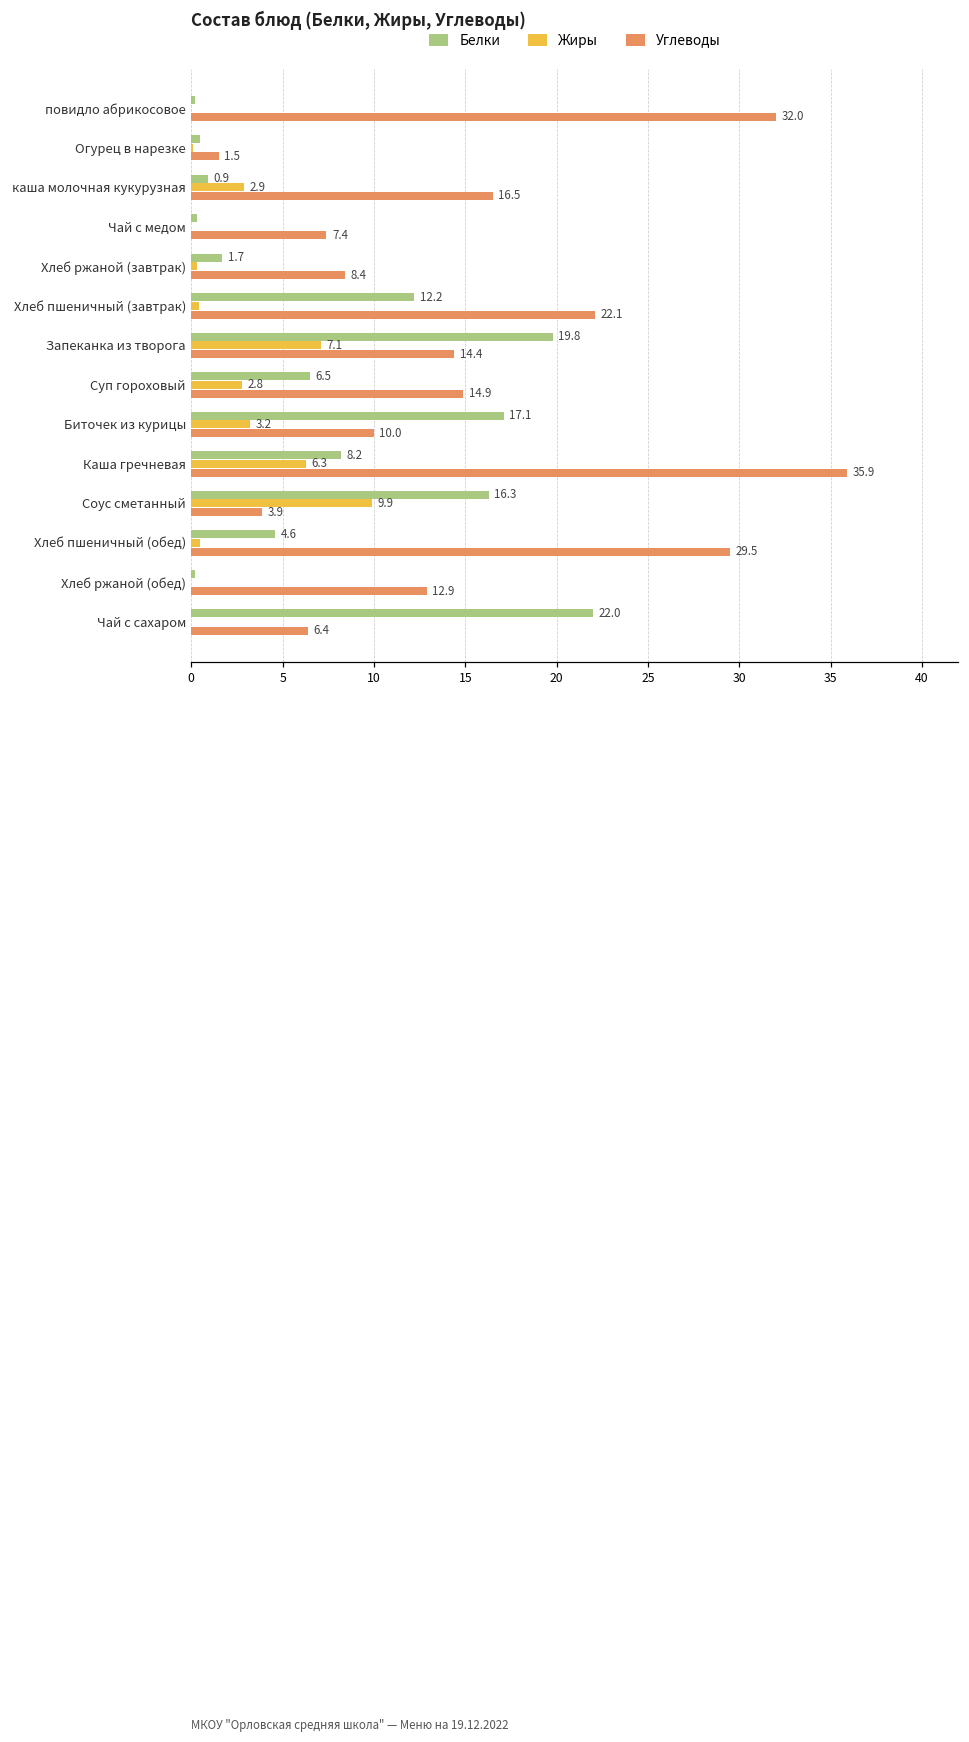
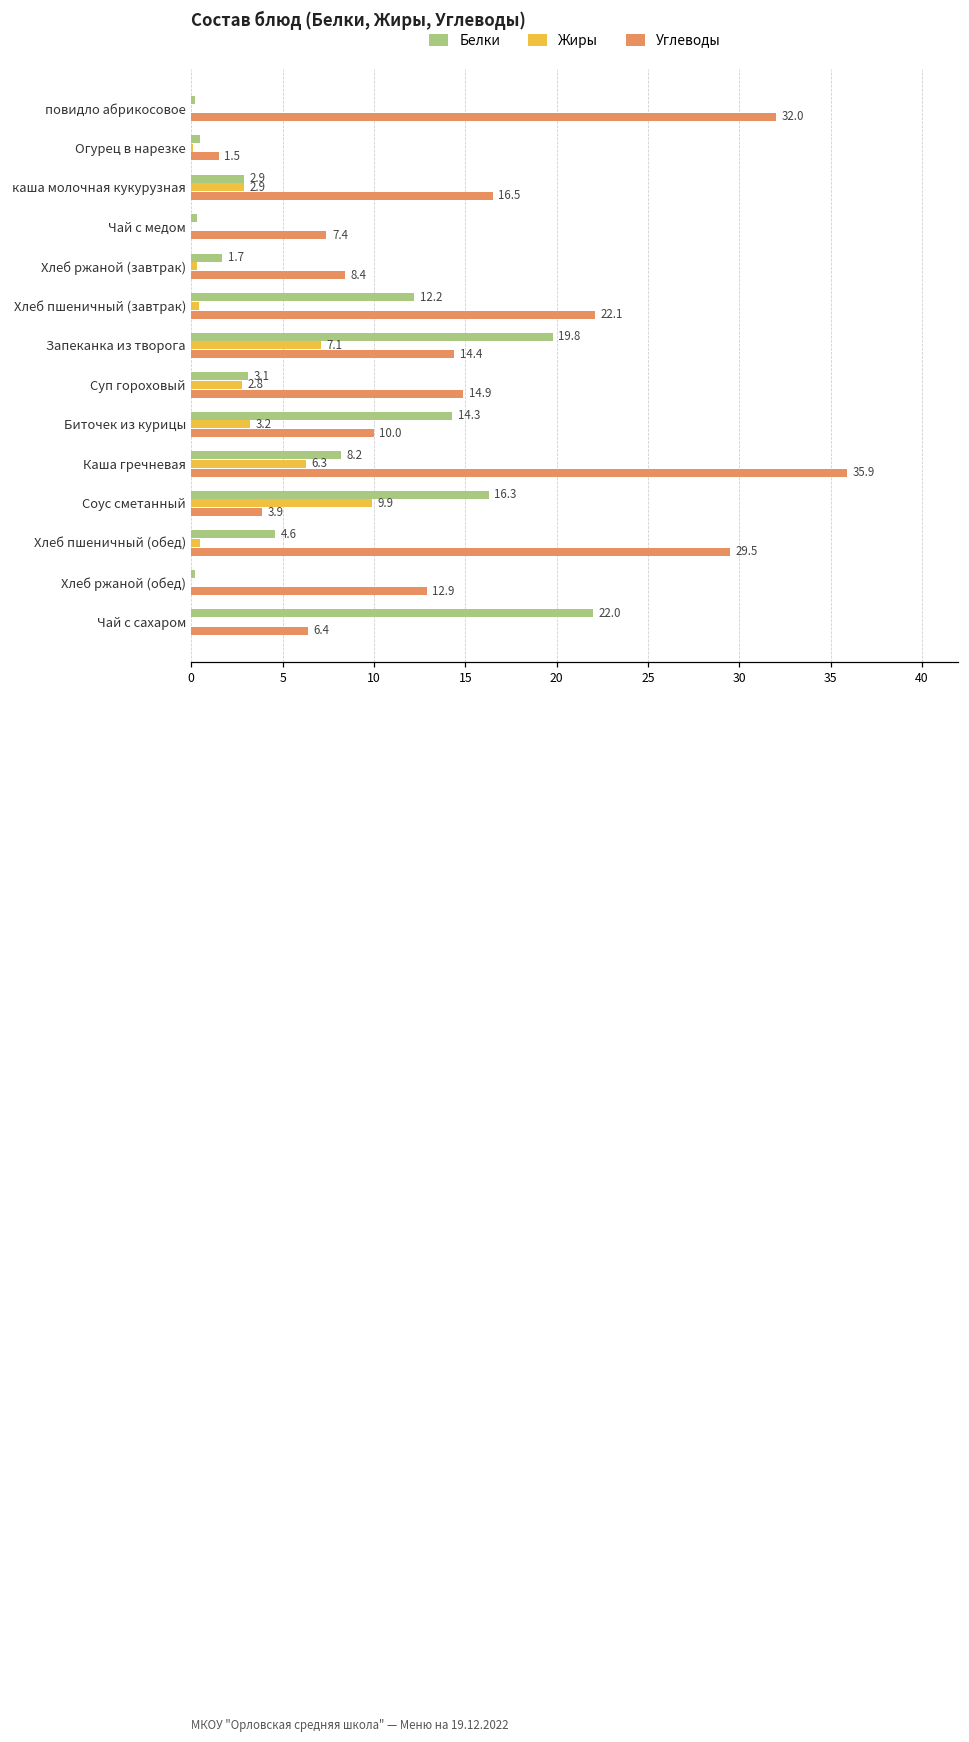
  {
    "Белки": {
-     "каша молочная кукурузная": 0.9,
+     "каша молочная кукурузная": 2.9,
      "Хлеб ржаной (завтрак)": 1.7,
      "Хлеб пшеничный (завтрак)": 12.2,
      "Запеканка из творога": 19.8,
-     "Суп гороховый": 6.5,
-     "Биточек из курицы": 17.1,
+     "Суп гороховый": 3.1,
+     "Биточек из курицы": 14.3,
      "Каша гречневая": 8.2,
      "Соус сметанный": 16.3,
      "Хлеб пшеничный (обед)": 4.6,
      "Чай с сахаром": 22.0
    }
  }
